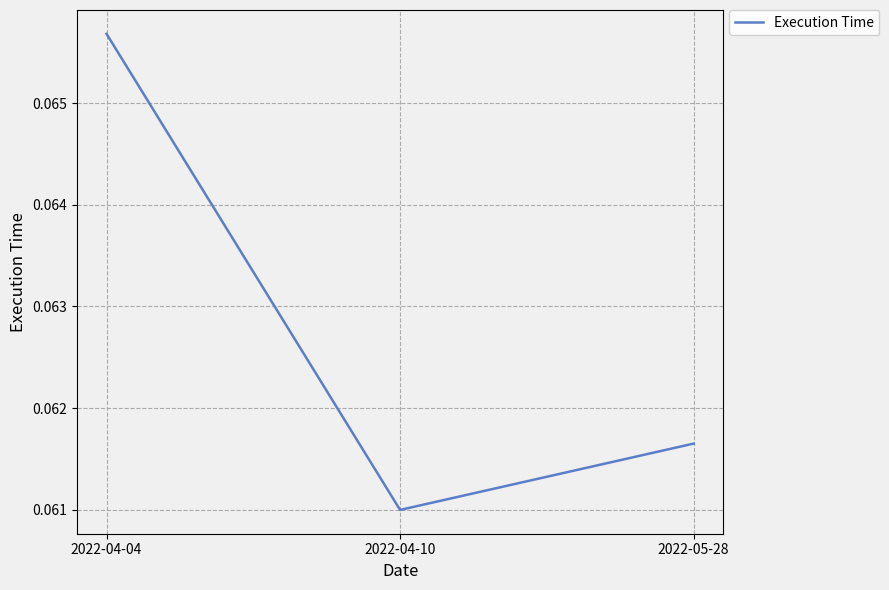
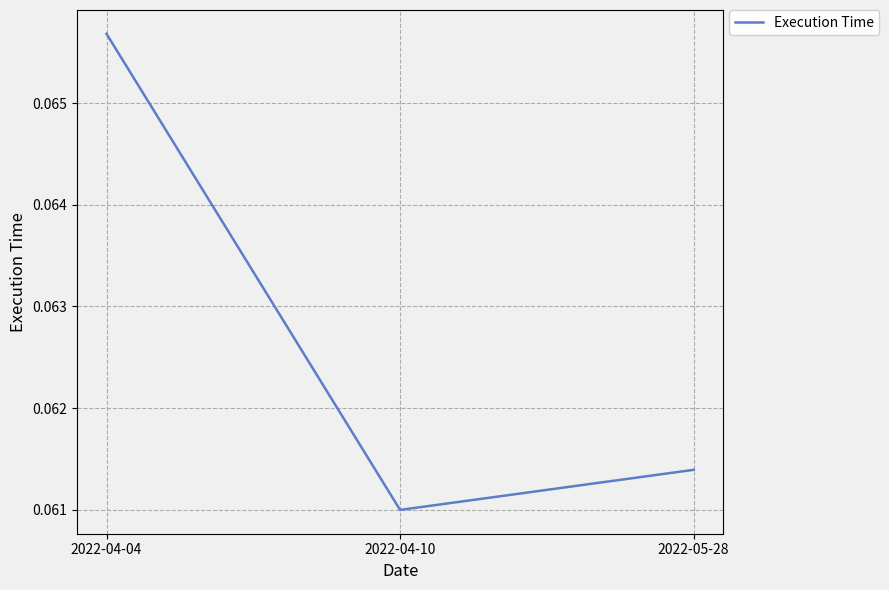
  {
    "2022-04-04": 0.06568,
    "2022-04-10": 0.06100,
-   "2022-05-28": 0.06165
+   "2022-05-28": 0.06139
  }
